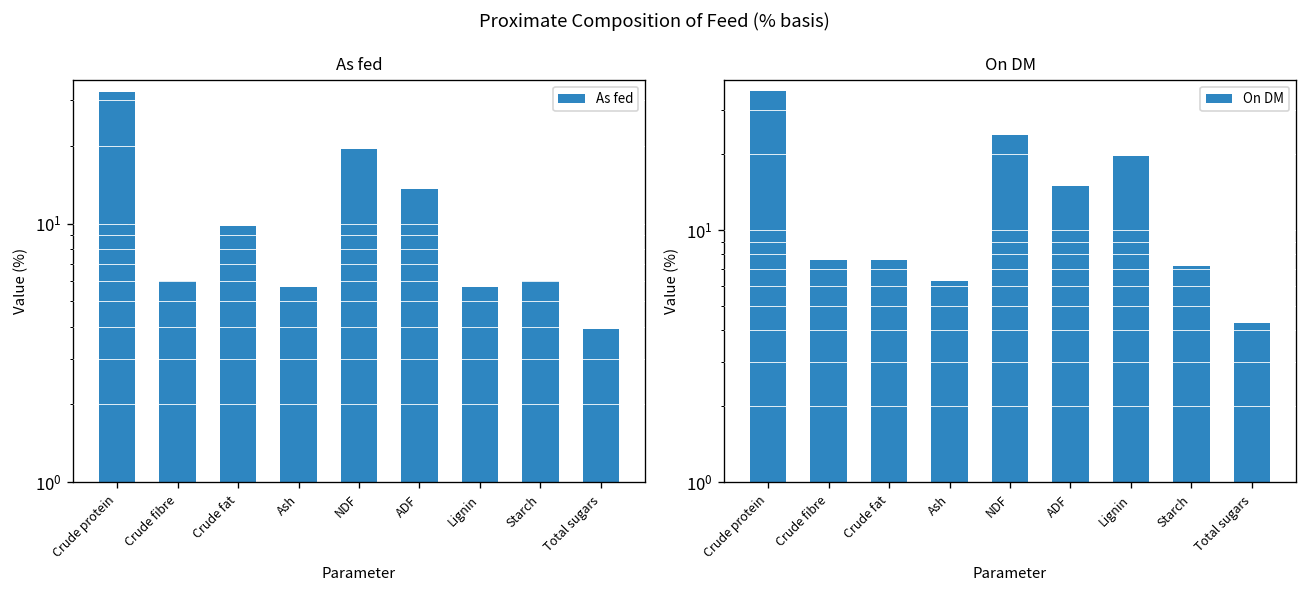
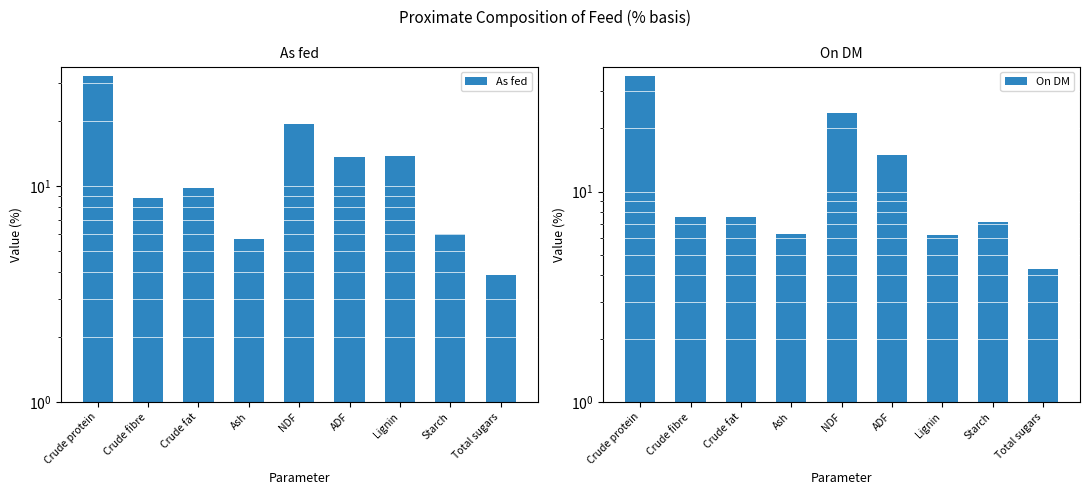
  {
    "As fed": {
      "Crude protein": 32,
-     "Crude fibre": 6.0,
+     "Crude fibre": 8.8,
      "Crude fat": 10,
      "Ash": 5.7,
      "NDF": 19,
      "ADF": 14,
-     "Lignin": 5.7,
+     "Lignin": 14,
      "Starch": 6.0,
      "Total sugars": 3.9
    },
    "On DM": {
      "Crude protein": 35,
      "Crude fibre": 7.6,
      "Crude fat": 7.6,
      "Ash": 6.3,
      "NDF": 24,
      "ADF": 15,
-     "Lignin": 20,
+     "Lignin": 6.2,
      "Starch": 7.2,
      "Total sugars": 4.3
    }
  }
